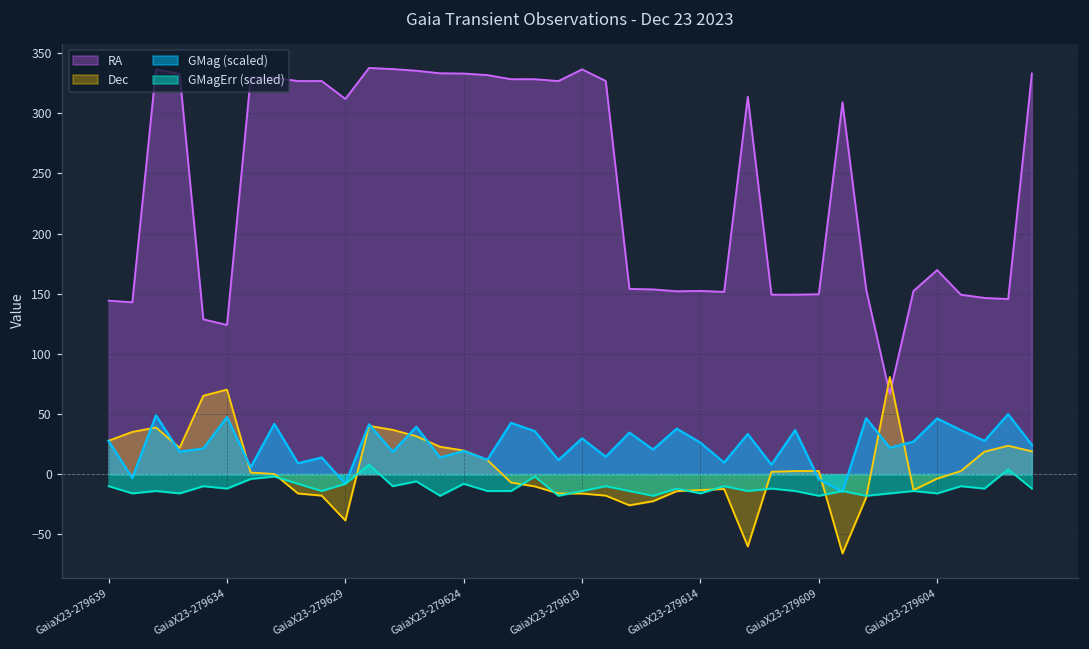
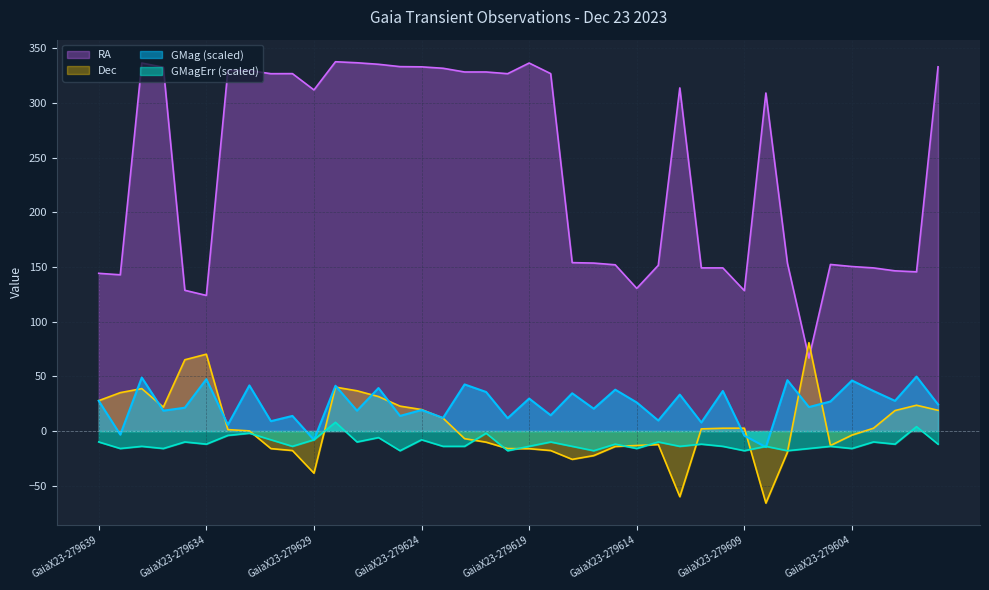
  {
    "RA": {
      "GaiaX23-279639": 144,
      "GaiaX23-279634": 124,
      "GaiaX23-279629": 312,
      "GaiaX23-279624": 333,
      "GaiaX23-279619": 337,
-     "GaiaX23-279614": 152,
-     "GaiaX23-279609": 150,
-     "GaiaX23-279604": 170
+     "GaiaX23-279614": 130,
+     "GaiaX23-279609": 128,
+     "GaiaX23-279604": 150
    }
  }
